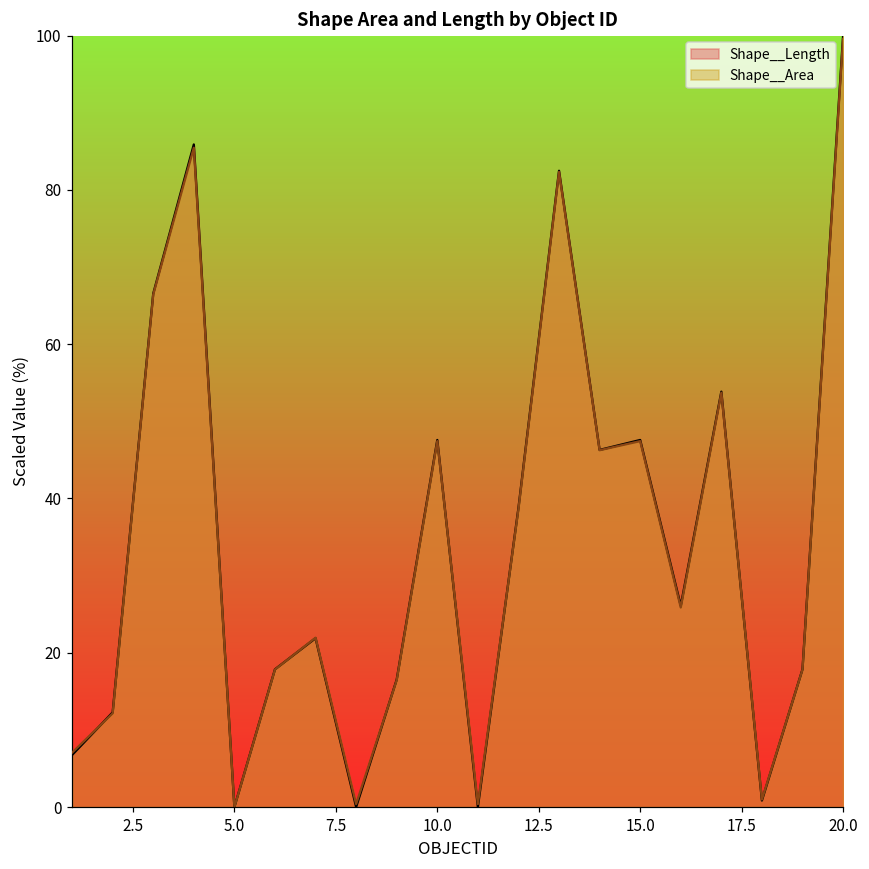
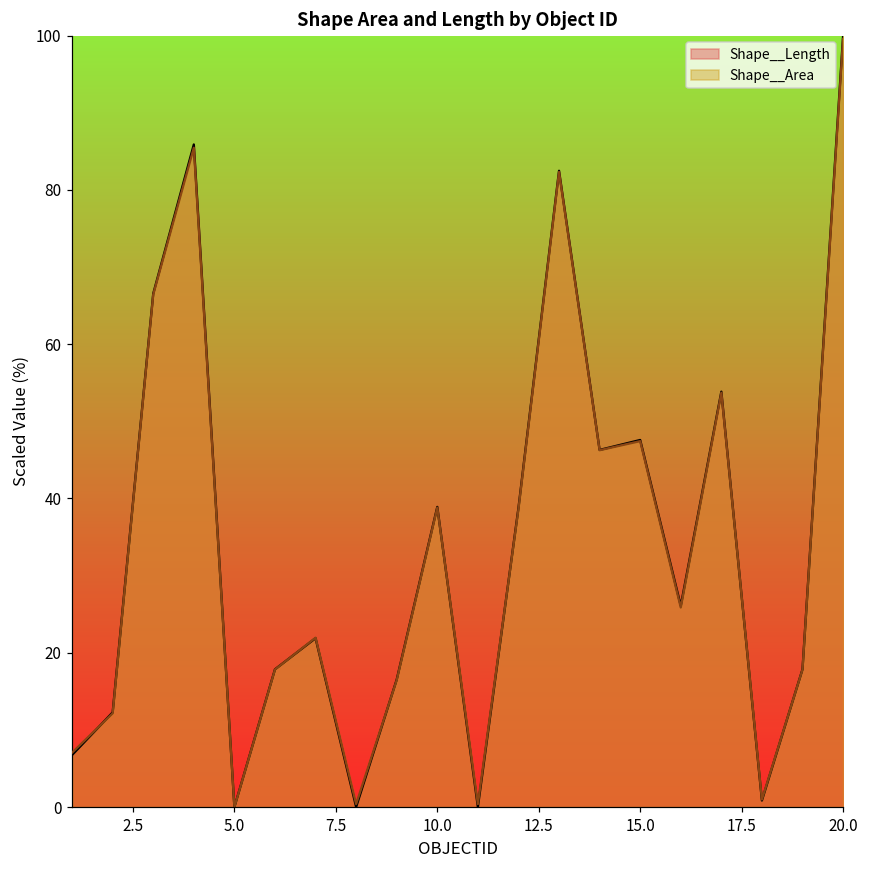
  {
    "Shape__Length": {
-     "10.0": 48,
+     "10.0": 39,
      "20.0": 100
    },
    "Shape__Area": {
-     "10.0": 47,
+     "10.0": 39,
      "20.0": 100
    }
  }
